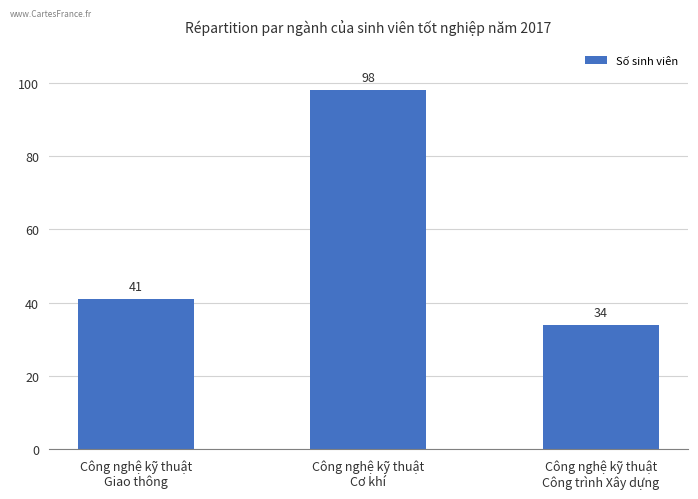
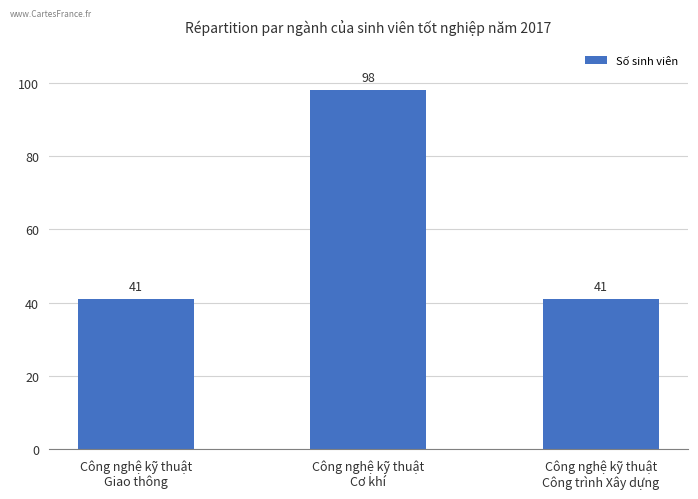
  {
    "Công nghệ kỹ thuật Giao thông": 41,
    "Công nghệ kỹ thuật Cơ khí": 98,
-   "Công nghệ kỹ thuật Công trình Xây dựng": 34
+   "Công nghệ kỹ thuật Công trình Xây dựng": 41
  }
